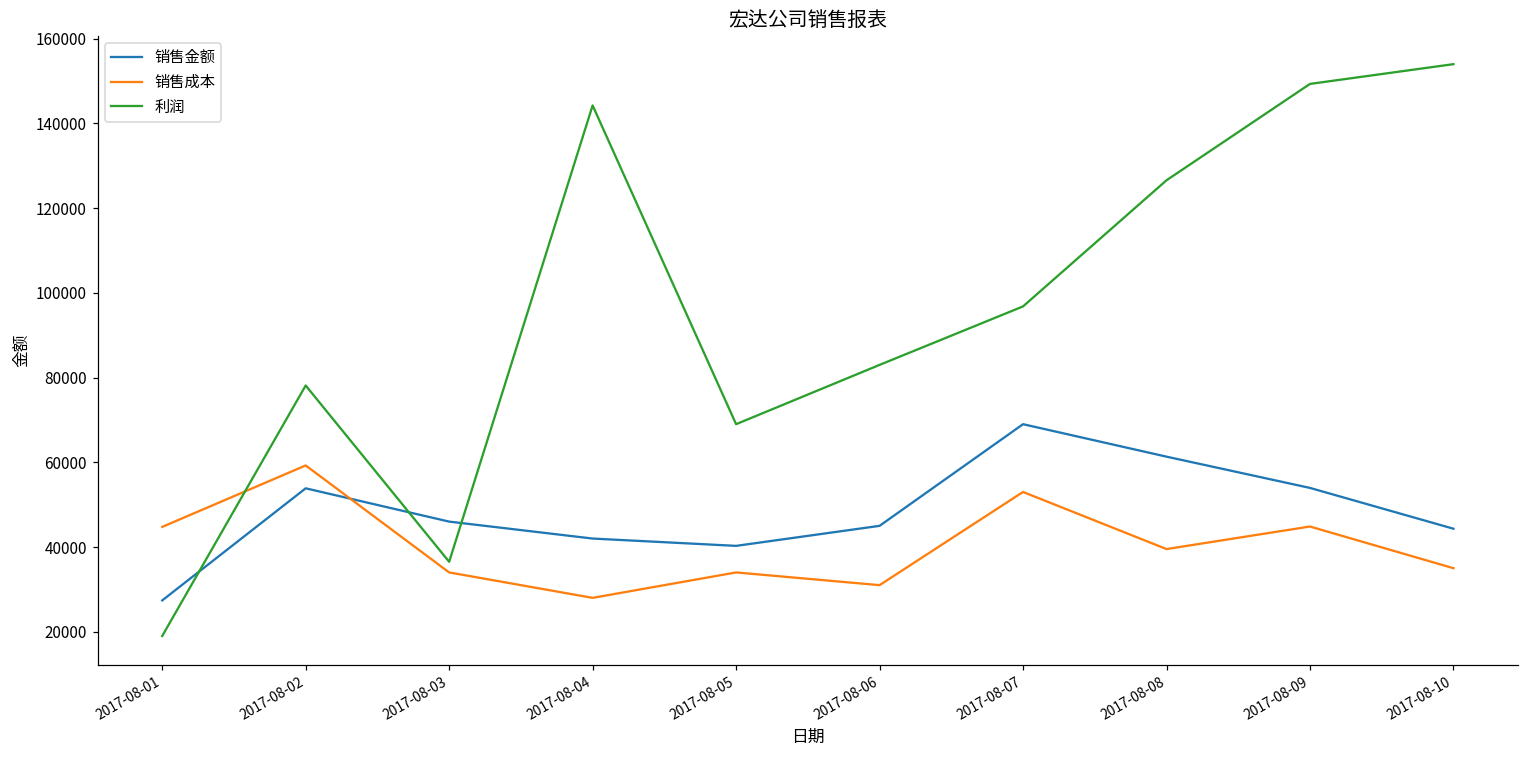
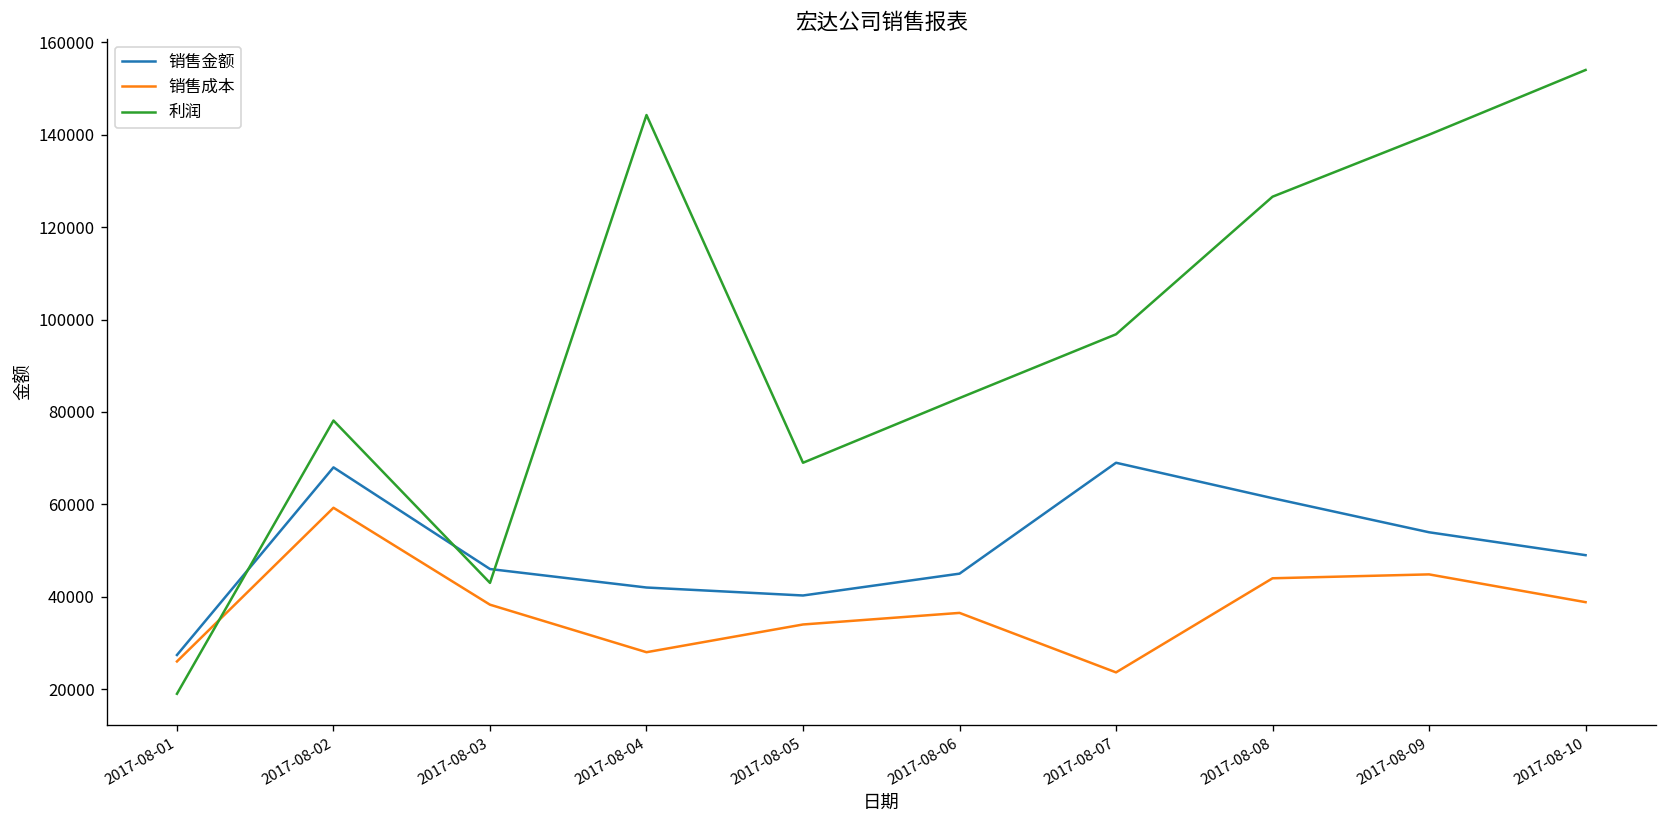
  {
    "销售金额": {
      "2017-08-01": 27000,
-     "2017-08-02": 54000,
+     "2017-08-02": 68000,
      "2017-08-03": 46000,
      "2017-08-04": 42000,
      "2017-08-05": 40000,
      "2017-08-06": 45000,
      "2017-08-07": 69000,
      "2017-08-08": 61000,
      "2017-08-09": 54000,
-     "2017-08-10": 44000
+     "2017-08-10": 49000
    },
    "销售成本": {
-     "2017-08-01": 45000,
+     "2017-08-01": 26000,
      "2017-08-02": 59000,
-     "2017-08-03": 34000,
+     "2017-08-03": 38000,
      "2017-08-04": 28000,
      "2017-08-05": 34000,
-     "2017-08-06": 31000,
-     "2017-08-07": 53000,
-     "2017-08-08": 40000,
+     "2017-08-06": 37000,
+     "2017-08-07": 24000,
+     "2017-08-08": 44000,
      "2017-08-09": 45000,
-     "2017-08-10": 35000
+     "2017-08-10": 39000
    },
    "利润": {
      "2017-08-01": 19000,
      "2017-08-02": 78000,
-     "2017-08-03": 37000,
+     "2017-08-03": 43000,
      "2017-08-04": 144000,
      "2017-08-05": 69000,
      "2017-08-06": 83000,
      "2017-08-07": 97000,
      "2017-08-08": 127000,
-     "2017-08-09": 149000,
+     "2017-08-09": 140000,
      "2017-08-10": 154000
    }
  }
